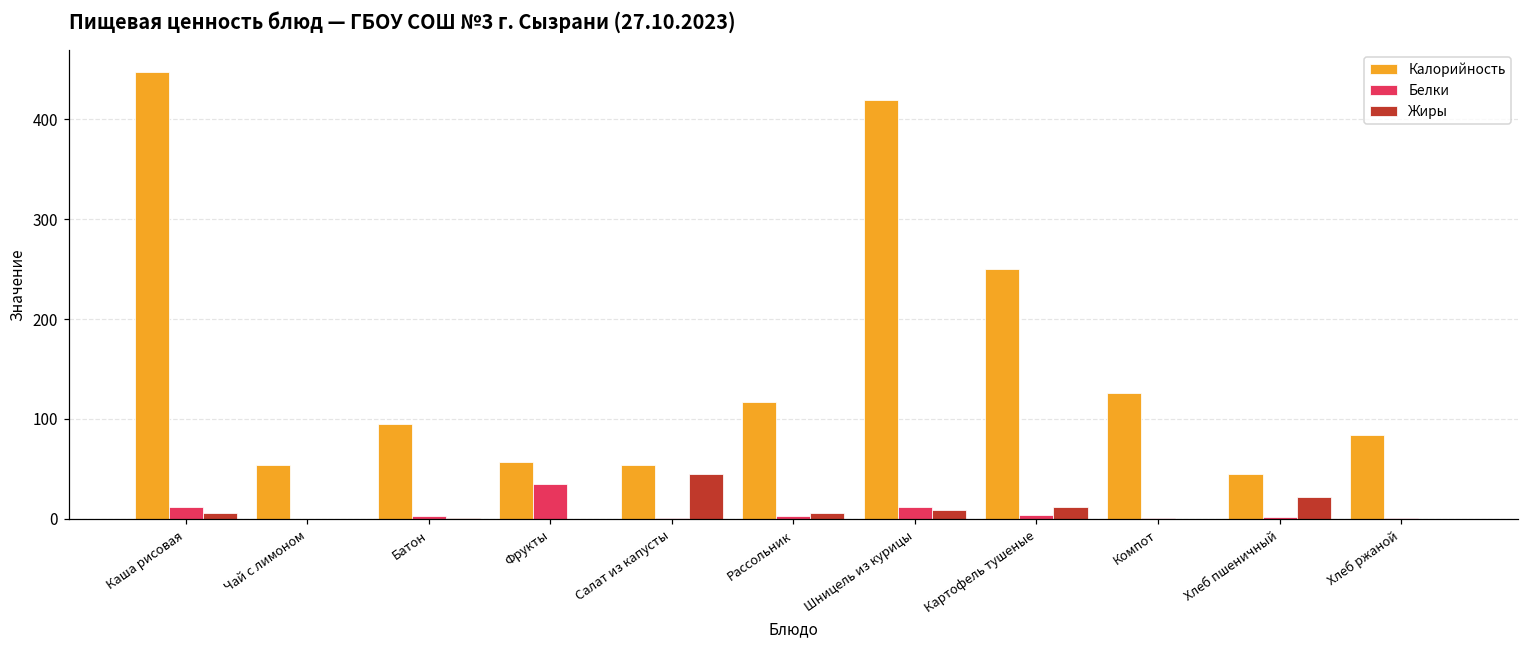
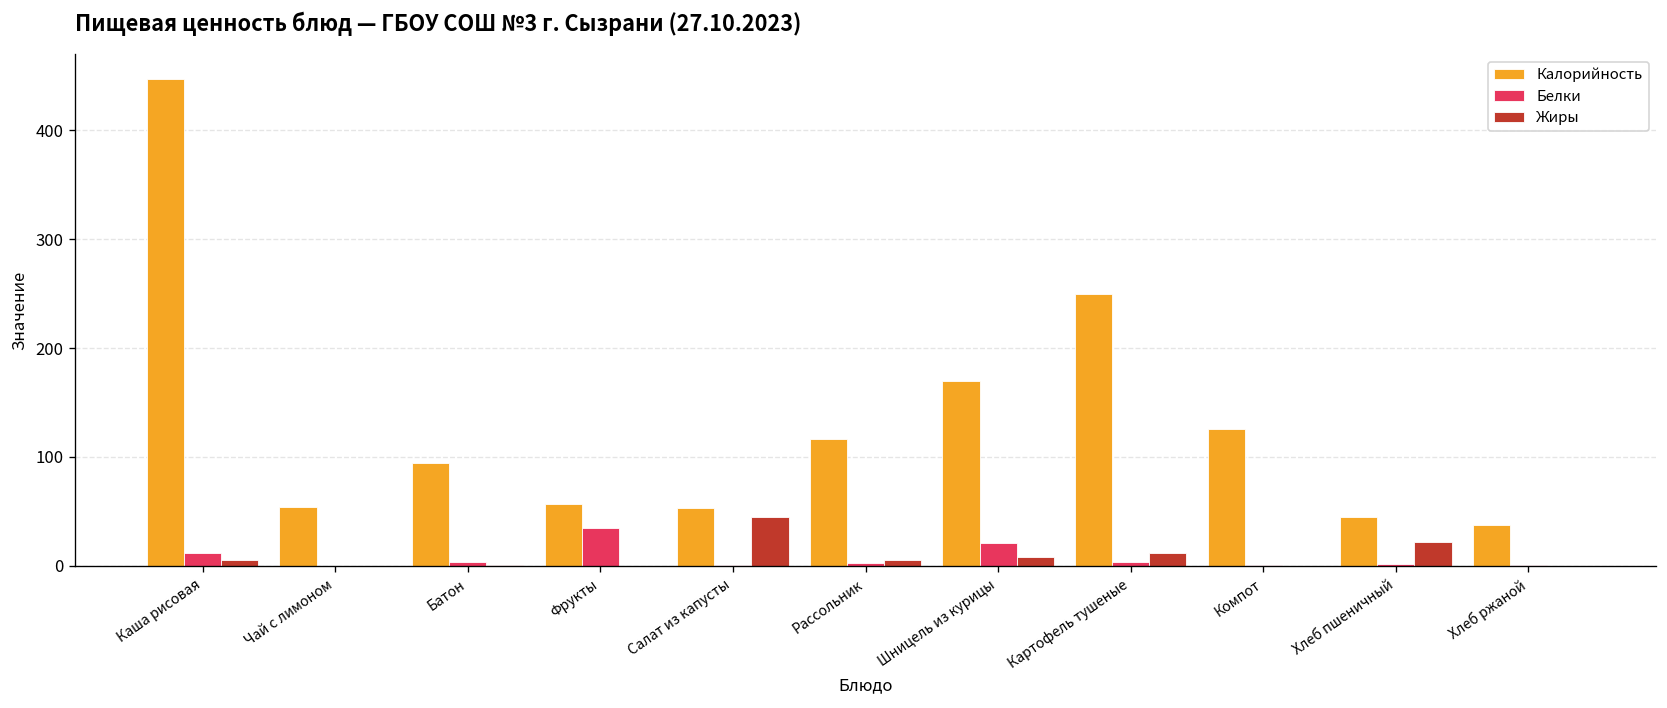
  {
    "Калорийность": {
      "Каша рисовая": 450,
      "Чай с лимоном": 50,
      "Батон": 90,
      "Фрукты": 60,
      "Салат из капусты": 50,
      "Рассольник": 120,
-     "Шницель из курицы": 420,
+     "Шницель из курицы": 170,
      "Картофель тушеные": 250,
      "Компот": 130,
      "Хлеб пшеничный": 50,
-     "Хлеб ржаной": 80
+     "Хлеб ржаной": 40
    },
    "Белки": {
      "Каша рисовая": 10,
      "Батон": 0,
      "Фрукты": 30,
-     "Шницель из курицы": 10,
+     "Шницель из курицы": 20,
      "Картофель тушеные": 0
    },
    "Жиры": {
      "Каша рисовая": 10,
      "Фрукты": 0,
      "Салат из капусты": 50,
      "Рассольник": 10,
      "Шницель из курицы": 10,
      "Картофель тушеные": 10,
      "Компот": 0,
      "Хлеб пшеничный": 20
    }
  }
